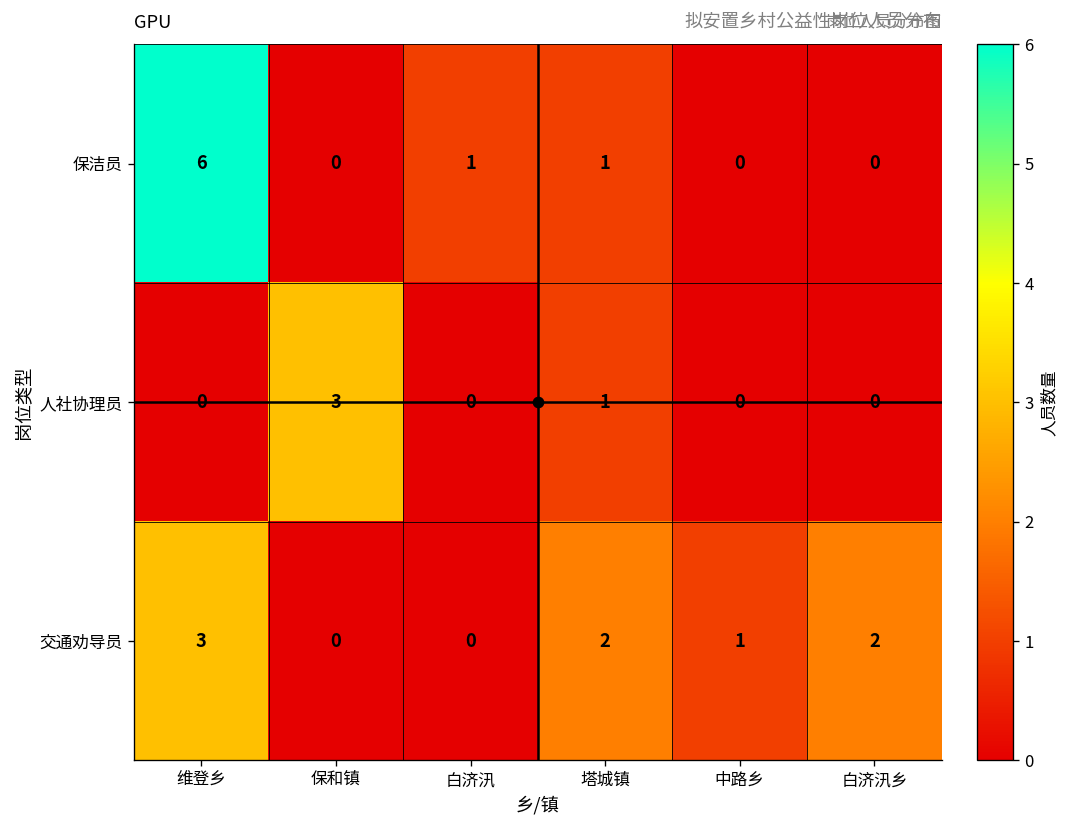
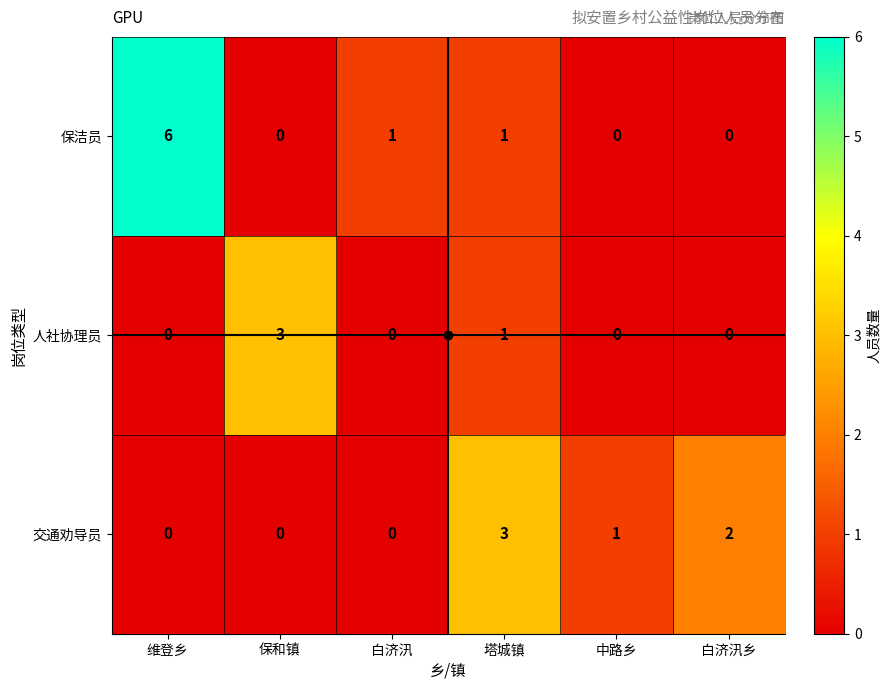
  {
    "保洁员": {
      "维登乡": 6,
      "保和镇": 0,
      "白济汛": 1,
      "塔城镇": 1,
      "中路乡": 0,
      "白济汛乡": 0
    },
    "人社协理员": {
      "维登乡": 0,
      "保和镇": 3,
      "白济汛": 0,
      "塔城镇": 1,
      "中路乡": 0,
      "白济汛乡": 0
    },
    "交通劝导员": {
-     "维登乡": 3,
+     "维登乡": 0,
      "保和镇": 0,
      "白济汛": 0,
-     "塔城镇": 2,
+     "塔城镇": 3,
      "中路乡": 1,
      "白济汛乡": 2
    }
  }
